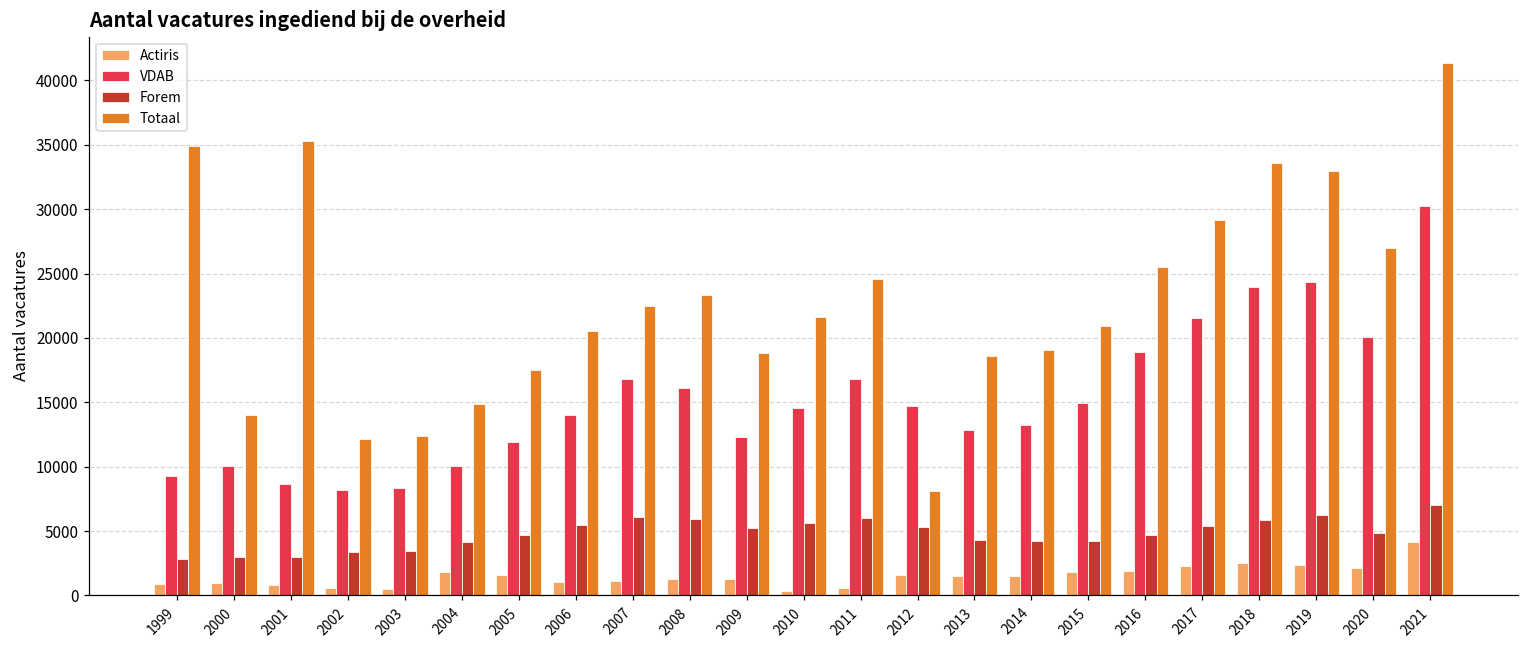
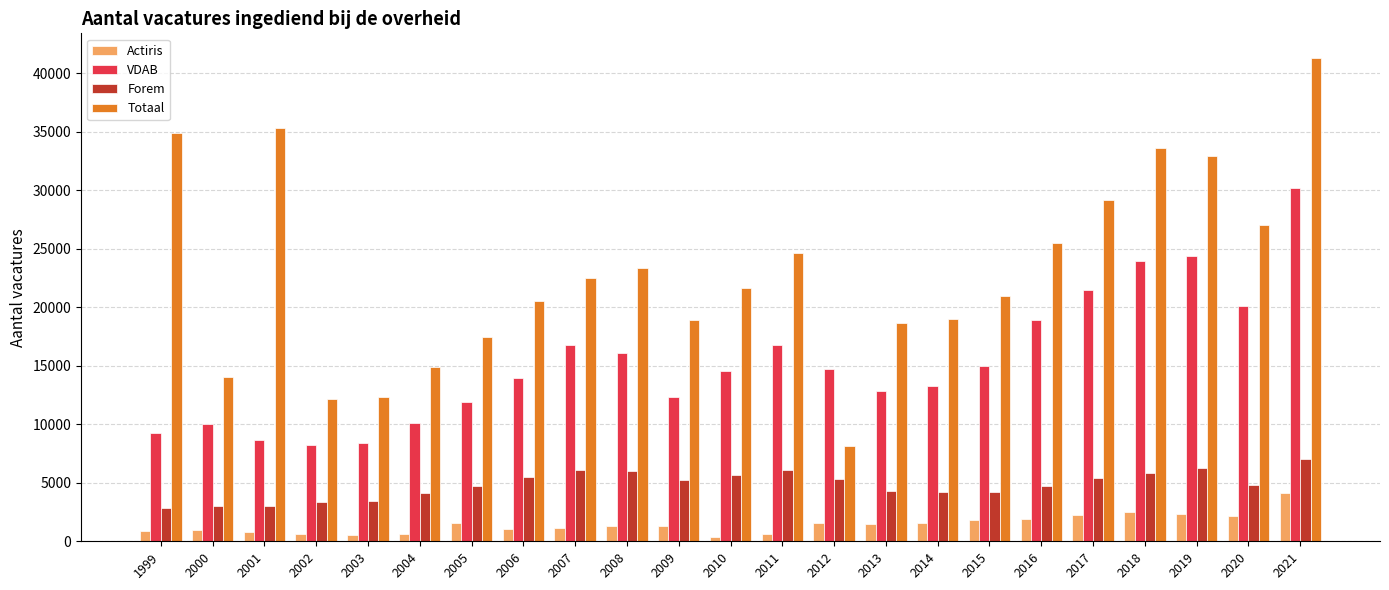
  {
    "Actiris": {
      "1999": 900,
      "2000": 1000,
      "2001": 800,
      "2002": 600,
      "2003": 500,
-     "2004": 1800,
+     "2004": 700,
      "2005": 1600,
      "2006": 1100,
      "2007": 1100,
      "2008": 1300,
      "2009": 1300,
      "2010": 400,
      "2011": 600,
      "2012": 1600,
      "2013": 1500,
      "2014": 1500,
      "2015": 1800,
      "2016": 1900,
      "2017": 2300,
      "2018": 2500,
      "2019": 2400,
      "2020": 2100,
      "2021": 4100
    },
    "Totaal": {
      "1999": 34900,
      "2000": 14000,
      "2001": 35300,
      "2002": 12200,
      "2003": 12400,
      "2004": 14900,
      "2005": 17500,
      "2006": 20600,
      "2007": 22500,
      "2008": 23300,
      "2009": 18900,
      "2010": 21700,
      "2011": 24600,
      "2012": 8100,
      "2013": 18600,
      "2014": 19000,
      "2015": 20900,
      "2016": 25500,
      "2017": 29200,
      "2018": 33600,
      "2019": 32900,
      "2020": 27000,
      "2021": 41300
    }
  }
